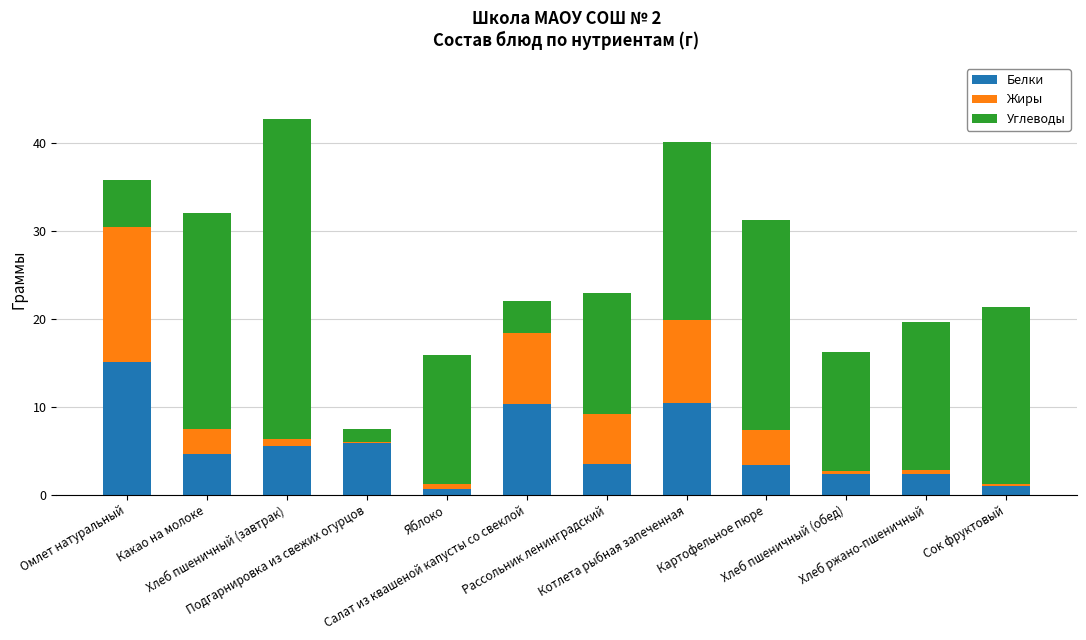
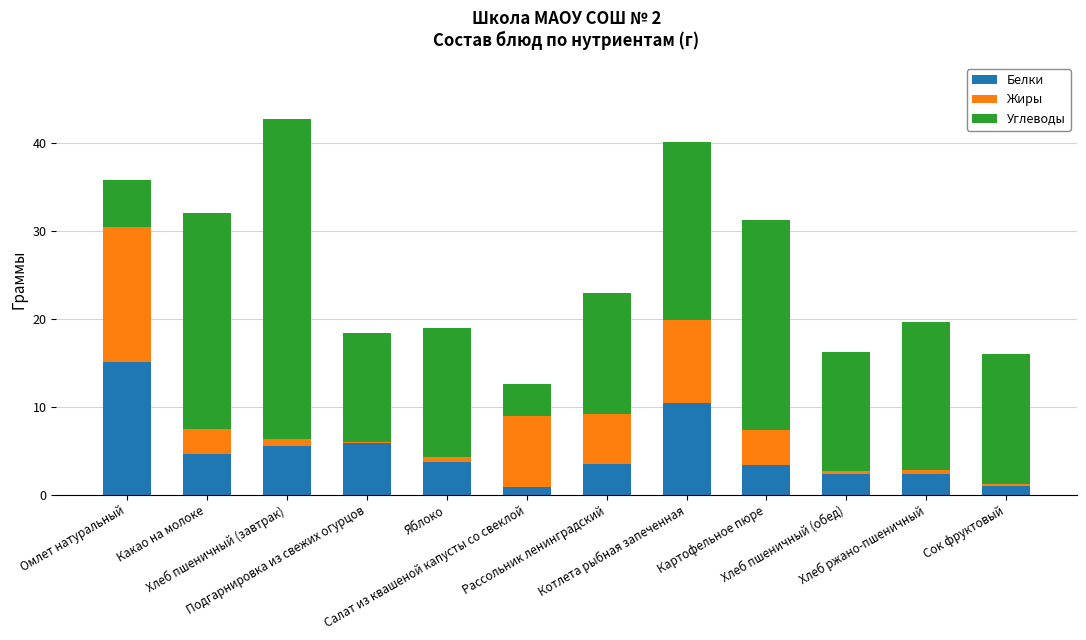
  {
    "Белки": {
      "Омлет натуральный": 15,
      "Какао на молоке": 5,
      "Хлеб пшеничный (завтрак)": 6,
      "Подгарнировка из свежих огурцов": 6,
-     "Яблоко": 1,
-     "Салат из квашеной капусты со свеклой": 10,
+     "Яблоко": 4,
+     "Салат из квашеной капусты со свеклой": 1,
      "Рассольник ленинградский": 4,
      "Котлета рыбная запеченная": 10,
      "Картофельное пюре": 3,
      "Хлеб пшеничный (обед)": 2,
      "Хлеб ржано-пшеничный": 2,
      "Сок фруктовый": 1
    },
    "Жиры": {
      "Омлет натуральный": 15,
      "Какао на молоке": 3,
      "Хлеб пшеничный (завтрак)": 1,
      "Яблоко": 1,
      "Салат из квашеной капусты со свеклой": 8,
      "Рассольник ленинградский": 6,
      "Котлета рыбная запеченная": 9,
      "Картофельное пюре": 4,
      "Хлеб пшеничный (обед)": 0,
      "Хлеб ржано-пшеничный": 0
    },
    "Углеводы": {
      "Омлет натуральный": 5,
      "Какао на молоке": 25,
      "Хлеб пшеничный (завтрак)": 36,
-     "Подгарнировка из свежих огурцов": 2,
+     "Подгарнировка из свежих огурцов": 12,
      "Яблоко": 15,
      "Салат из квашеной капусты со свеклой": 4,
      "Рассольник ленинградский": 14,
      "Котлета рыбная запеченная": 20,
      "Картофельное пюре": 24,
      "Хлеб пшеничный (обед)": 14,
      "Хлеб ржано-пшеничный": 17,
-     "Сок фруктовый": 20
+     "Сок фруктовый": 15
    }
  }
